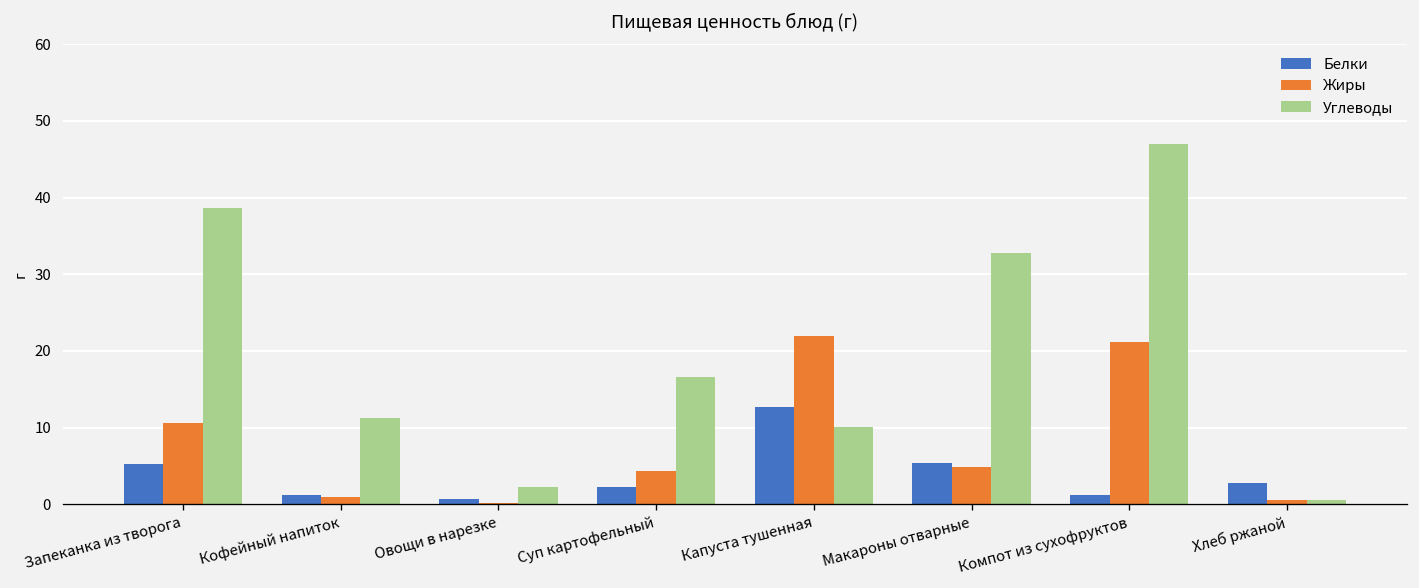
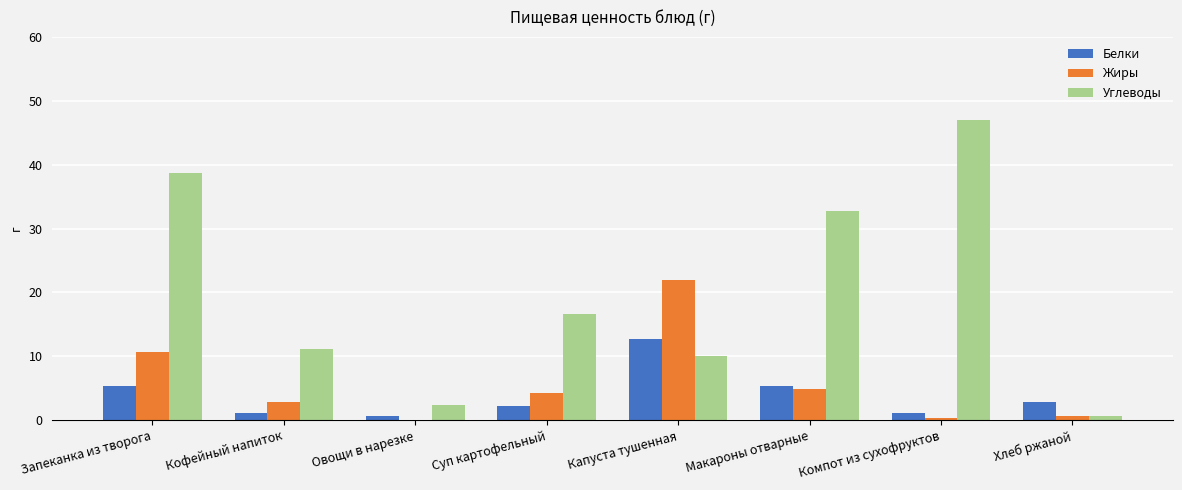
  {
    "Белки": {
      "Запеканка из творога": 5,
      "Кофейный напиток": 1,
      "Овощи в нарезке": 1,
      "Суп картофельный": 2,
      "Капуста тушенная": 13,
      "Макароны отварные": 5,
      "Компот из сухофруктов": 1,
      "Хлеб ржаной": 3
    },
    "Жиры": {
      "Запеканка из творога": 11,
-     "Кофейный напиток": 1,
+     "Кофейный напиток": 3,
      "Суп картофельный": 4,
      "Капуста тушенная": 22,
      "Макароны отварные": 5,
-     "Компот из сухофруктов": 21,
+     "Компот из сухофруктов": 0,
      "Хлеб ржаной": 1
    },
    "Углеводы": {
      "Запеканка из творога": 39,
      "Кофейный напиток": 11,
      "Овощи в нарезке": 2,
      "Суп картофельный": 17,
      "Капуста тушенная": 10,
      "Макароны отварные": 33,
      "Компот из сухофруктов": 47,
      "Хлеб ржаной": 1
    }
  }
